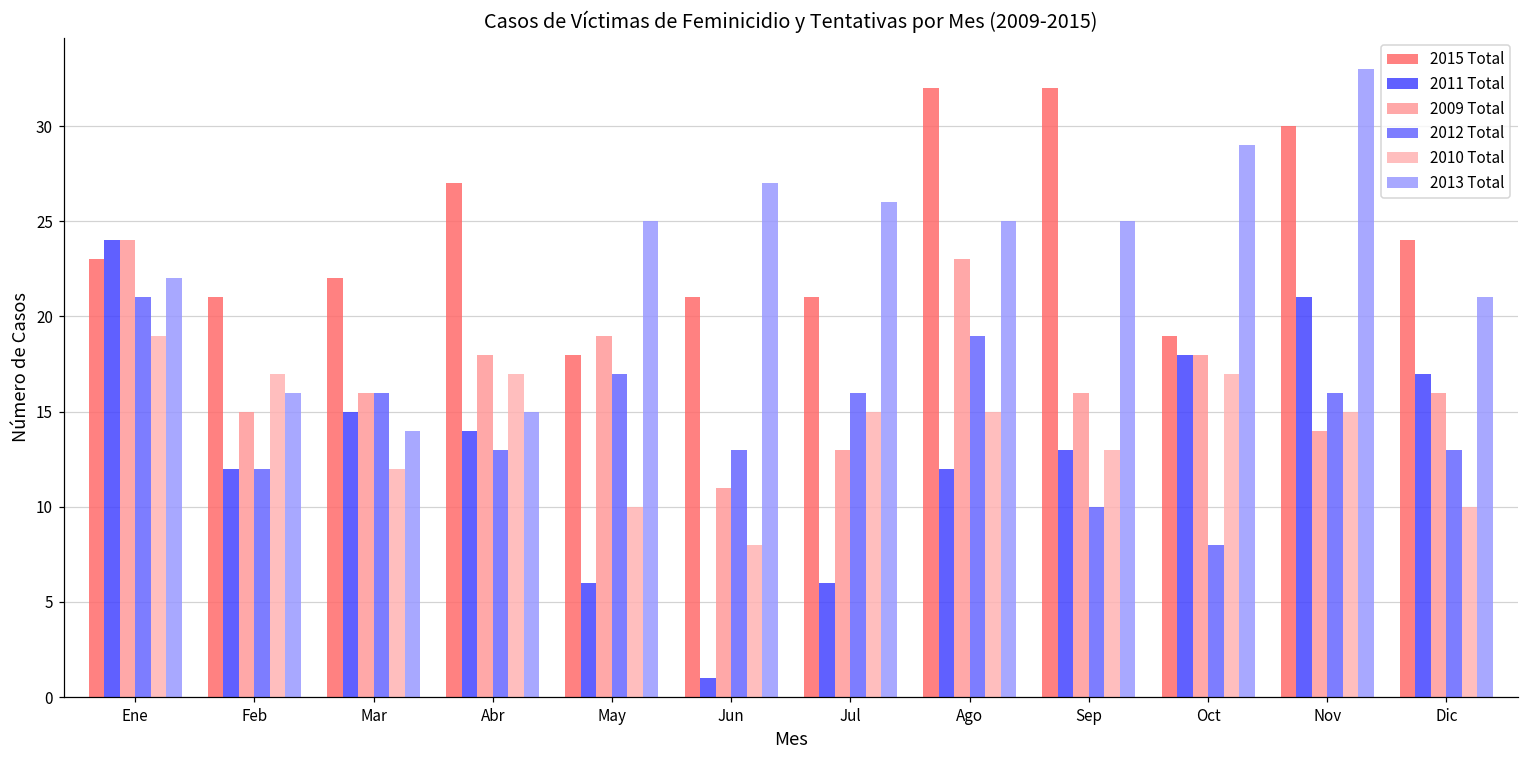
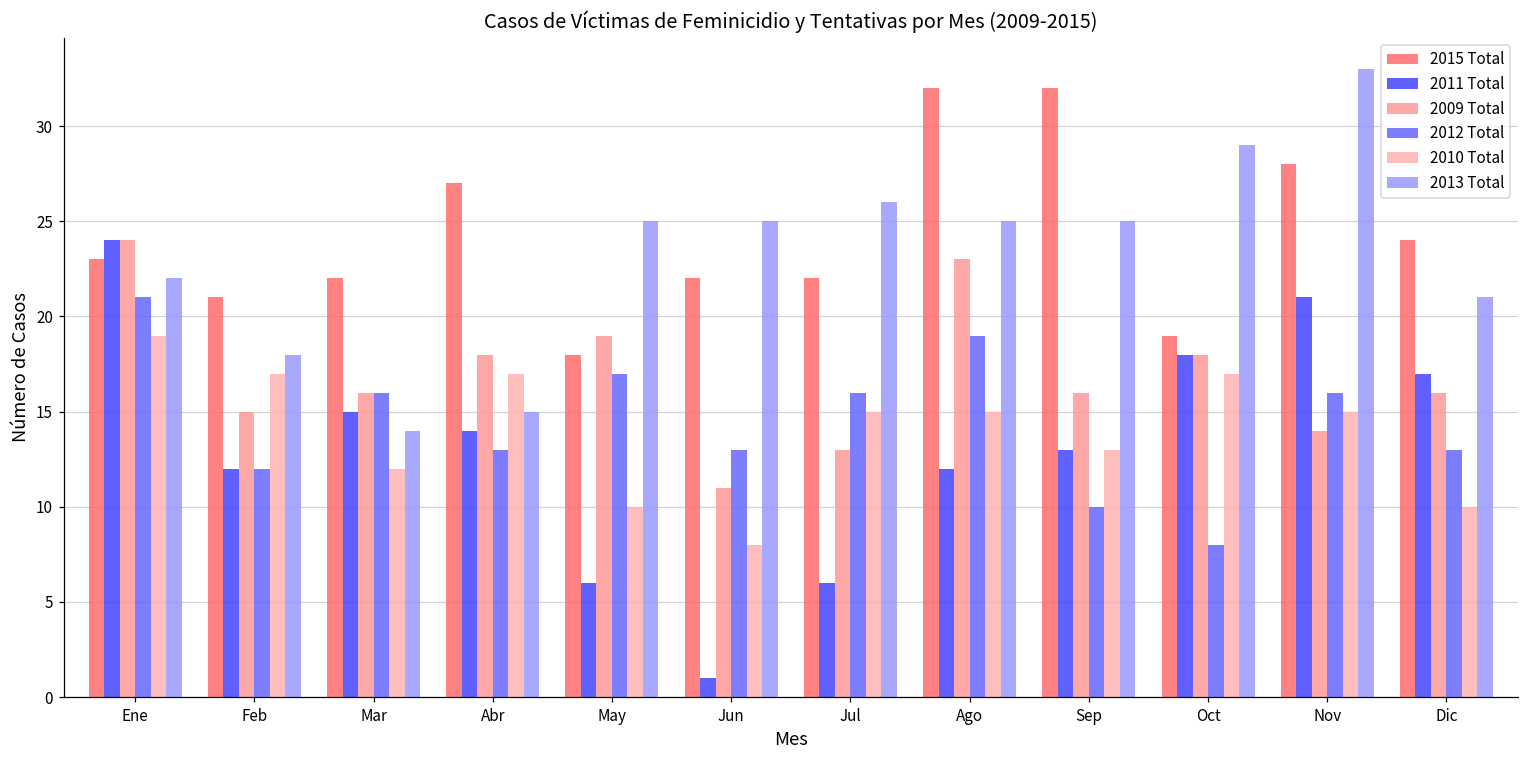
  {
    "2015 Total": {
      "Ene": 23,
      "Feb": 21,
      "Mar": 22,
      "Abr": 27,
      "May": 18,
-     "Jun": 21,
-     "Jul": 21,
+     "Jun": 22,
+     "Jul": 22,
      "Ago": 32,
      "Sep": 32,
      "Oct": 19,
-     "Nov": 30,
+     "Nov": 28,
      "Dic": 24
    },
    "2013 Total": {
      "Ene": 22,
-     "Feb": 16,
+     "Feb": 18,
      "Mar": 14,
      "Abr": 15,
      "May": 25,
-     "Jun": 27,
+     "Jun": 25,
      "Jul": 26,
      "Ago": 25,
      "Sep": 25,
      "Oct": 29,
      "Nov": 33,
      "Dic": 21
    }
  }
